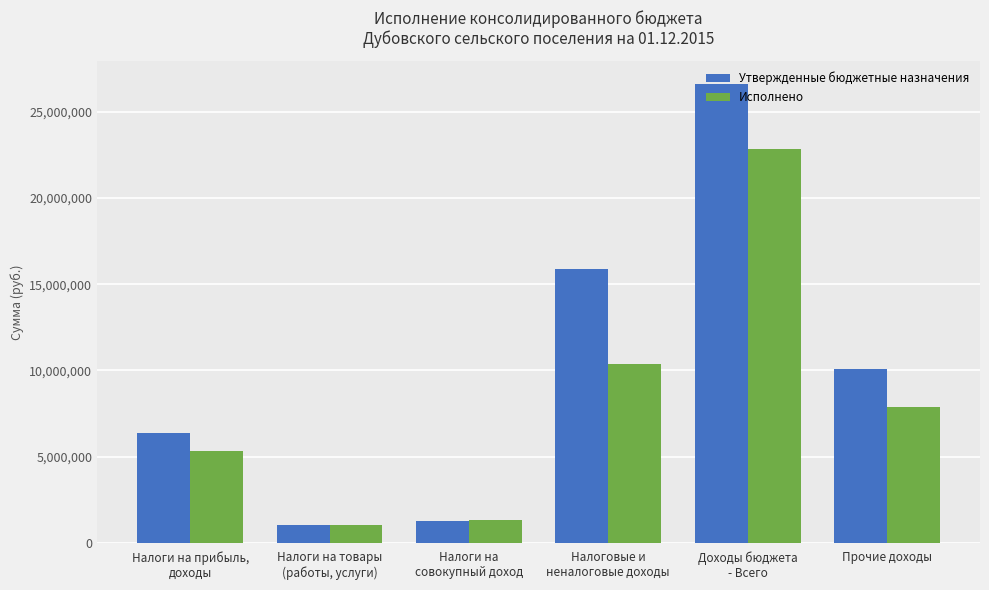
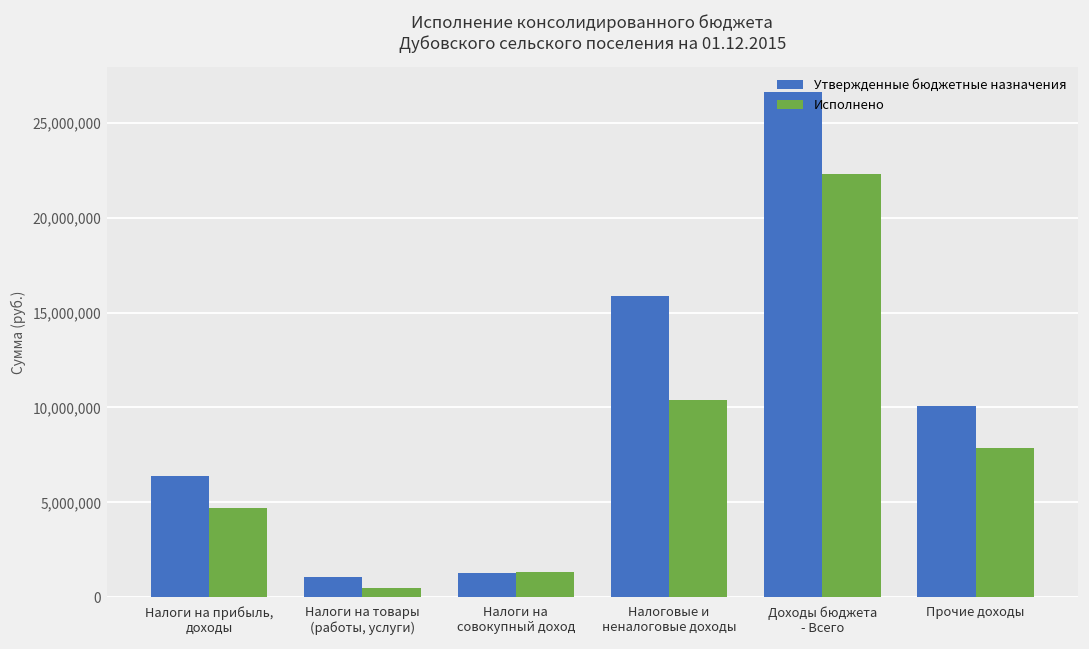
  {
    "Утвержденные бюджетные назначения": {
      "Налоги на прибыль, доходы": "6,400,000",
      "Налоги на товары (работы, услуги)": "1,000,000",
      "Налоги на совокупный доход": "1,300,000",
      "Налоговые и неналоговые доходы": "15,900,000",
      "Доходы бюджета - Всего": "26,600,000",
      "Прочие доходы": "10,100,000"
    },
    "Исполнено": {
-     "Налоги на прибыль, доходы": "5,300,000",
-     "Налоги на товары (работы, услуги)": "1,100,000",
+     "Налоги на прибыль, доходы": "4,700,000",
+     "Налоги на товары (работы, услуги)": "500,000",
      "Налоги на совокупный доход": "1,300,000",
      "Налоговые и неналоговые доходы": "10,400,000",
-     "Доходы бюджета - Всего": "22,900,000",
+     "Доходы бюджета - Всего": "22,300,000",
      "Прочие доходы": "7,900,000"
    }
  }
